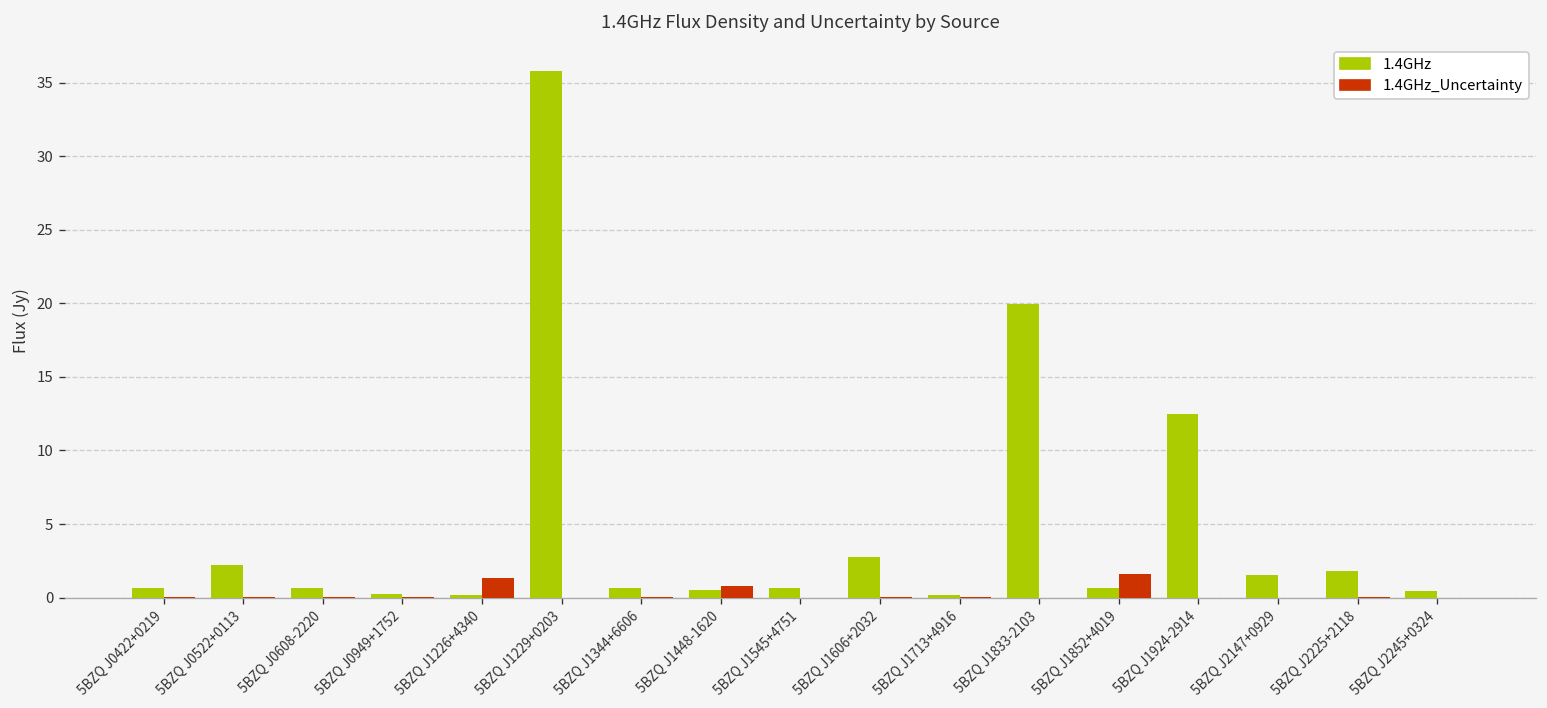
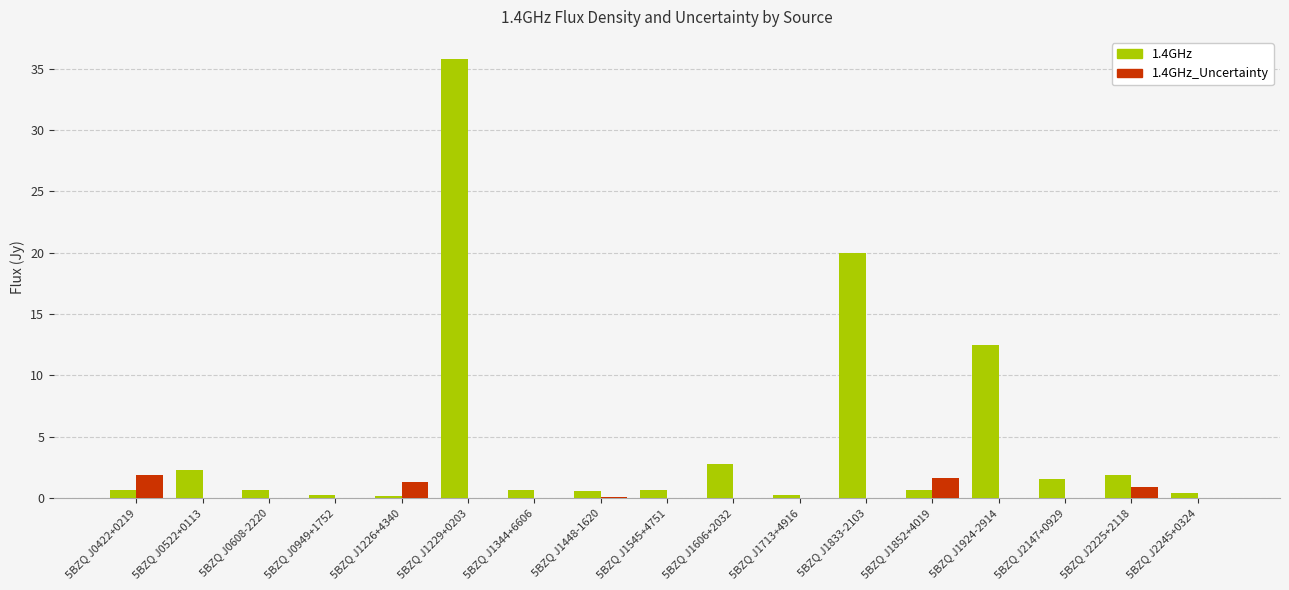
  {
    "1.4GHz": {
      "5BZQ J0422+0219": 0.7,
      "5BZQ J0522+0113": 2.2,
      "5BZQ J0608-2220": 0.7,
      "5BZQ J0949+1752": 0.3,
      "5BZQ J1229+0203": 35.8,
      "5BZQ J1344+6606": 0.7,
      "5BZQ J1448-1620": 0.5,
      "5BZQ J1545+4751": 0.7,
      "5BZQ J1606+2032": 2.8,
      "5BZQ J1833-2103": 20.0,
      "5BZQ J1852+4019": 0.7,
      "5BZQ J1924-2914": 12.5,
      "5BZQ J2147+0929": 1.6,
      "5BZQ J2225+2118": 1.8,
      "5BZQ J2245+0324": 0.4
    },
    "1.4GHz_Uncertainty": {
-     "5BZQ J0422+0219": 0.0,
+     "5BZQ J0422+0219": 1.9,
      "5BZQ J1226+4340": 1.3,
      "5BZQ J1229+0203": 0.0,
-     "5BZQ J1448-1620": 0.8,
+     "5BZQ J1448-1620": 0.0,
      "5BZQ J1545+4751": 0.0,
      "5BZQ J1833-2103": 0.0,
      "5BZQ J1852+4019": 1.6,
      "5BZQ J1924-2914": 0.0,
      "5BZQ J2147+0929": 0.0,
-     "5BZQ J2225+2118": 0.1,
+     "5BZQ J2225+2118": 0.9,
      "5BZQ J2245+0324": 0.0
    }
  }
